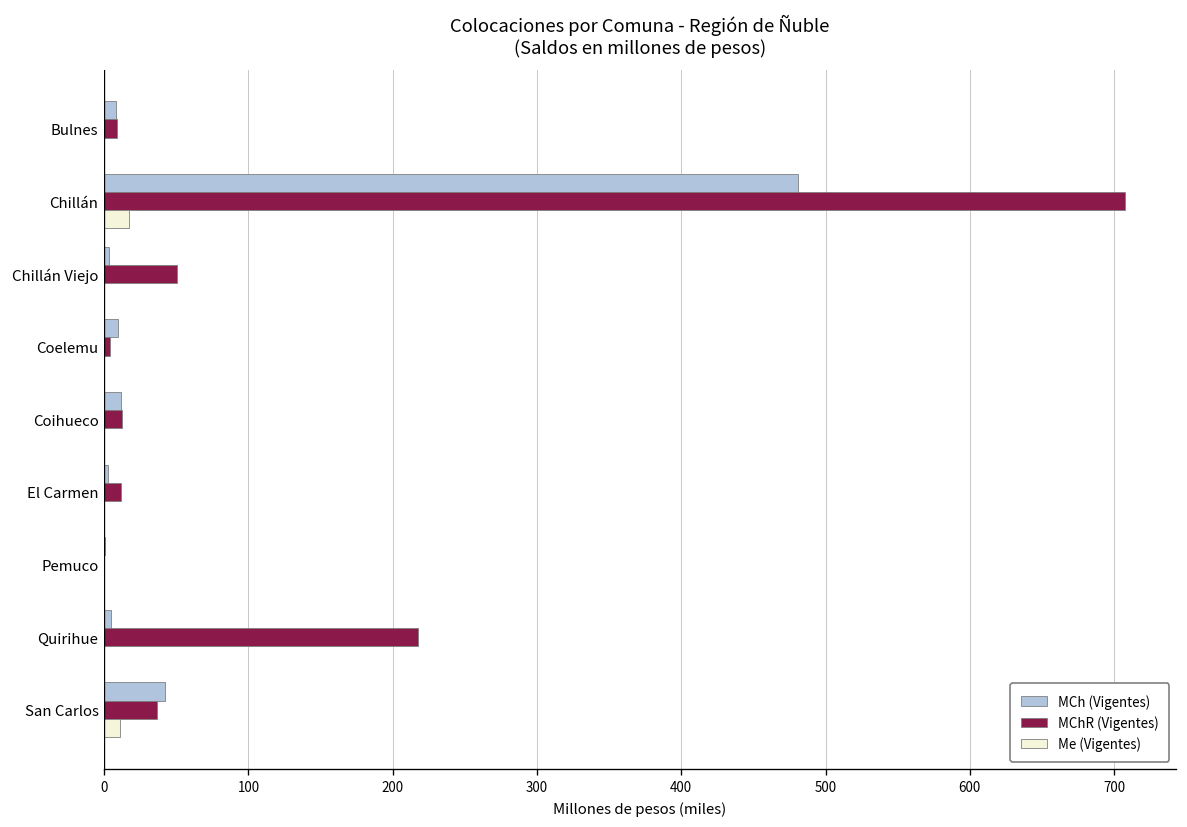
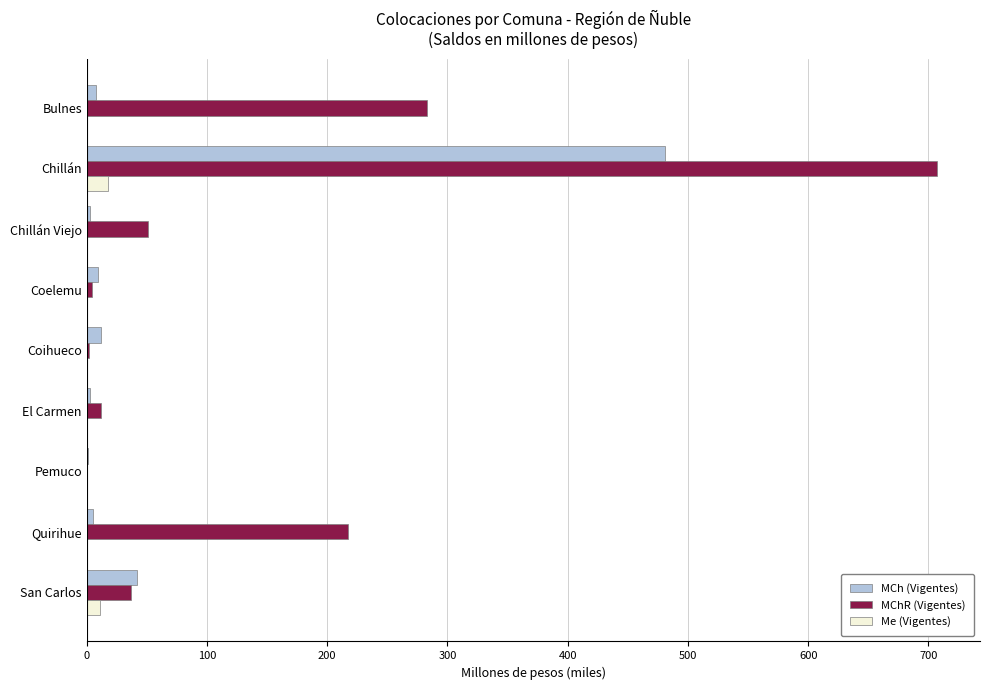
  {
    "MCh (Vigentes)": {
      "Bulnes": 8,
      "Chillán": 481,
      "Chillán Viejo": 3,
      "Coelemu": 9,
      "Coihueco": 11,
      "El Carmen": 3,
      "Quirihue": 5,
      "San Carlos": 42
    },
    "MChR (Vigentes)": {
-     "Bulnes": 9,
+     "Bulnes": 283,
      "Chillán": 708,
      "Chillán Viejo": 51,
      "Coelemu": 4,
-     "Coihueco": 12,
+     "Coihueco": 2,
      "El Carmen": 12,
      "Quirihue": 218,
      "San Carlos": 37
    },
    "Me (Vigentes)": {
      "Bulnes": 0,
      "Chillán": 17,
      "San Carlos": 11
    }
  }
